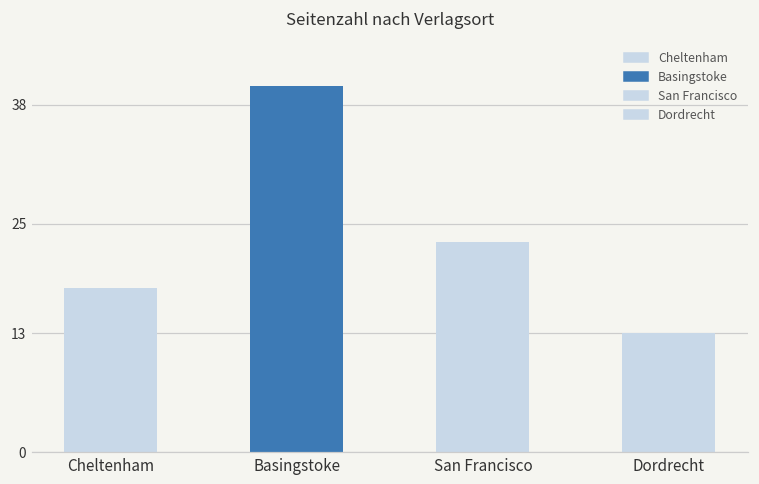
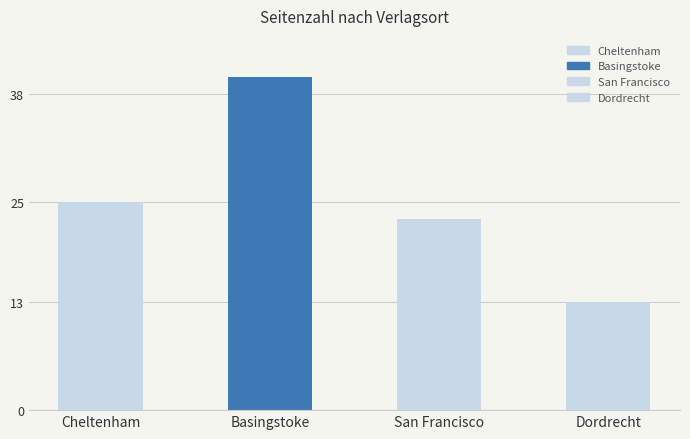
  {
-   "Cheltenham": 18,
+   "Cheltenham": 25,
    "Basingstoke": 40,
    "San Francisco": 23,
    "Dordrecht": 13
  }
